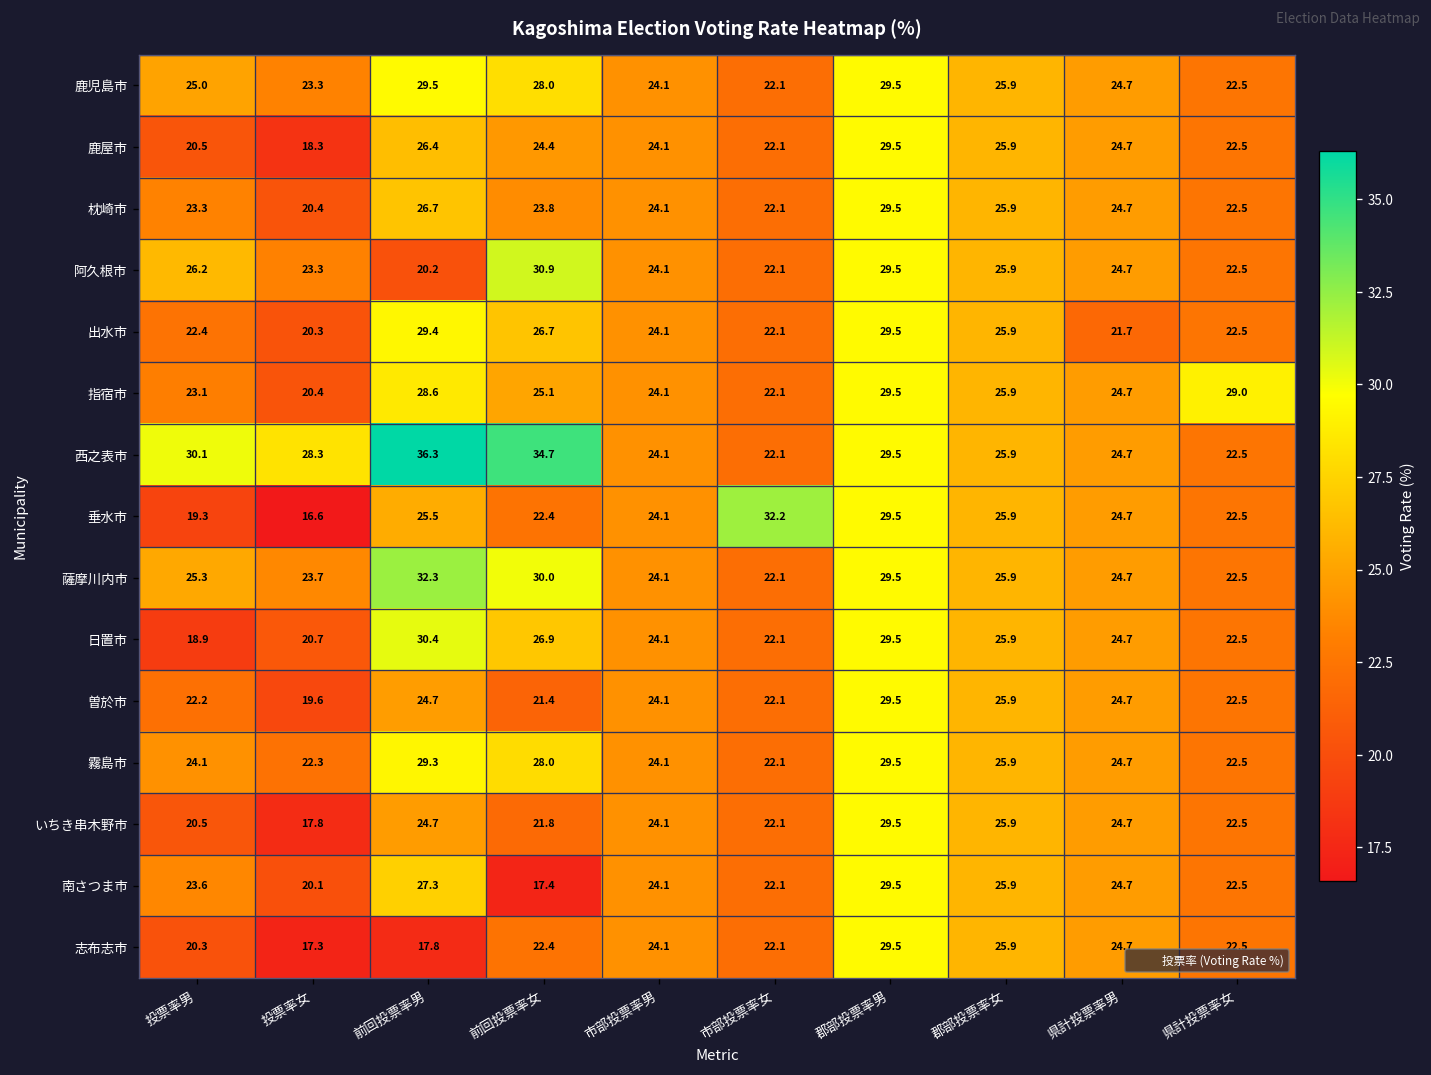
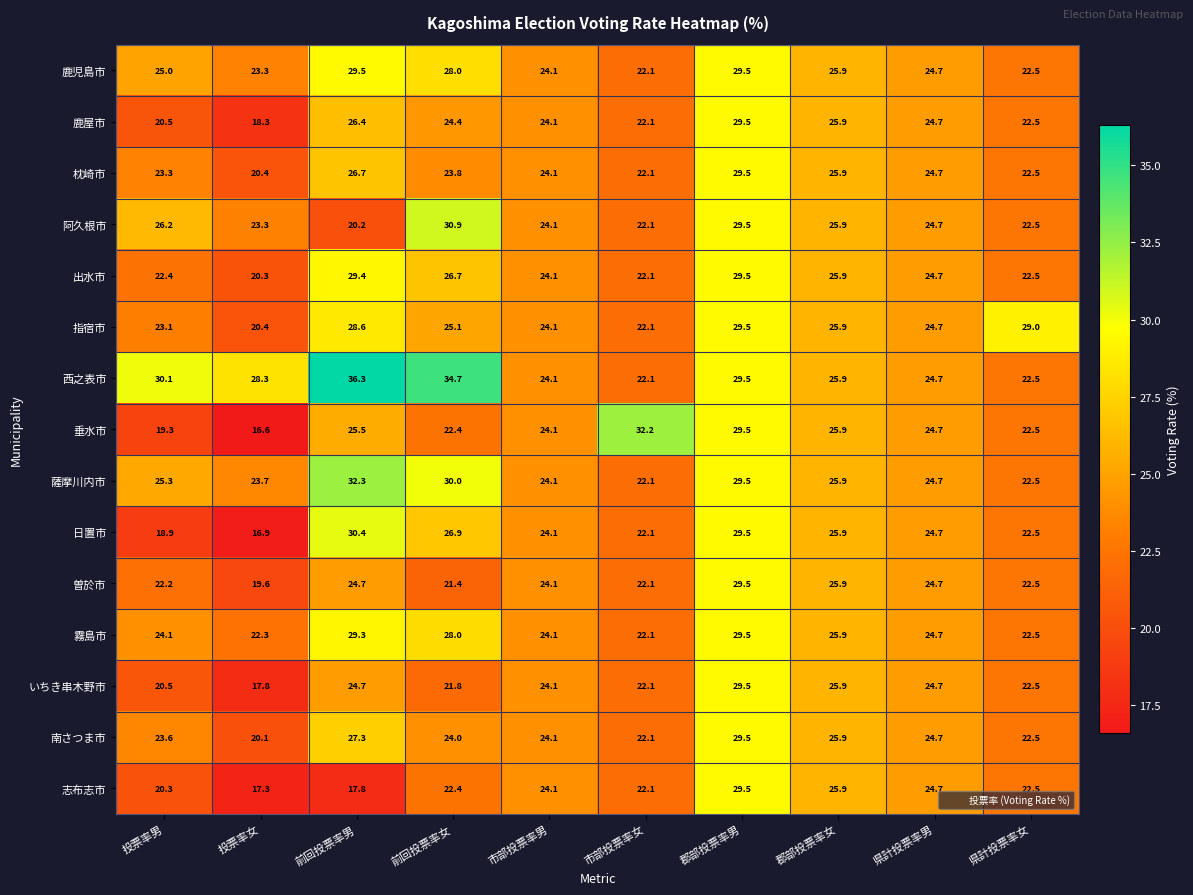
  {
    "鹿児島市": {
      "投票率男": 25.0,
      "投票率女": 23.3,
      "前回投票率男": 29.5,
      "前回投票率女": 28.0,
      "市部投票率男": 24.1,
      "市部投票率女": 22.1,
      "郡部投票率男": 29.5,
      "郡部投票率女": 25.9,
      "県計投票率男": 24.7,
      "県計投票率女": 22.5
    },
    "鹿屋市": {
      "投票率男": 20.5,
      "投票率女": 18.3,
      "前回投票率男": 26.4,
      "前回投票率女": 24.4,
      "市部投票率男": 24.1,
      "市部投票率女": 22.1,
      "郡部投票率男": 29.5,
      "郡部投票率女": 25.9,
      "県計投票率男": 24.7,
      "県計投票率女": 22.5
    },
    "枕崎市": {
      "投票率男": 23.3,
      "投票率女": 20.4,
      "前回投票率男": 26.7,
      "前回投票率女": 23.8,
      "市部投票率男": 24.1,
      "市部投票率女": 22.1,
      "郡部投票率男": 29.5,
      "郡部投票率女": 25.9,
      "県計投票率男": 24.7,
      "県計投票率女": 22.5
    },
    "阿久根市": {
      "投票率男": 26.2,
      "投票率女": 23.3,
      "前回投票率男": 20.2,
      "前回投票率女": 30.9,
      "市部投票率男": 24.1,
      "市部投票率女": 22.1,
      "郡部投票率男": 29.5,
      "郡部投票率女": 25.9,
      "県計投票率男": 24.7,
      "県計投票率女": 22.5
    },
    "出水市": {
      "投票率男": 22.4,
      "投票率女": 20.3,
      "前回投票率男": 29.4,
      "前回投票率女": 26.7,
      "市部投票率男": 24.1,
      "市部投票率女": 22.1,
      "郡部投票率男": 29.5,
      "郡部投票率女": 25.9,
-     "県計投票率男": 21.7,
+     "県計投票率男": 24.7,
      "県計投票率女": 22.5
    },
    "指宿市": {
      "投票率男": 23.1,
      "投票率女": 20.4,
      "前回投票率男": 28.6,
      "前回投票率女": 25.1,
      "市部投票率男": 24.1,
      "市部投票率女": 22.1,
      "郡部投票率男": 29.5,
      "郡部投票率女": 25.9,
      "県計投票率男": 24.7,
      "県計投票率女": 29.0
    },
    "西之表市": {
      "投票率男": 30.1,
      "投票率女": 28.3,
      "前回投票率男": 36.3,
      "前回投票率女": 34.7,
      "市部投票率男": 24.1,
      "市部投票率女": 22.1,
      "郡部投票率男": 29.5,
      "郡部投票率女": 25.9,
      "県計投票率男": 24.7,
      "県計投票率女": 22.5
    },
    "垂水市": {
      "投票率男": 19.3,
      "投票率女": 16.6,
      "前回投票率男": 25.5,
      "前回投票率女": 22.4,
      "市部投票率男": 24.1,
      "市部投票率女": 32.2,
      "郡部投票率男": 29.5,
      "郡部投票率女": 25.9,
      "県計投票率男": 24.7,
      "県計投票率女": 22.5
    },
    "薩摩川内市": {
      "投票率男": 25.3,
      "投票率女": 23.7,
      "前回投票率男": 32.3,
      "前回投票率女": 30.0,
      "市部投票率男": 24.1,
      "市部投票率女": 22.1,
      "郡部投票率男": 29.5,
      "郡部投票率女": 25.9,
      "県計投票率男": 24.7,
      "県計投票率女": 22.5
    },
    "日置市": {
      "投票率男": 18.9,
-     "投票率女": 20.7,
+     "投票率女": 16.9,
      "前回投票率男": 30.4,
      "前回投票率女": 26.9,
      "市部投票率男": 24.1,
      "市部投票率女": 22.1,
      "郡部投票率男": 29.5,
      "郡部投票率女": 25.9,
      "県計投票率男": 24.7,
      "県計投票率女": 22.5
    },
    "曽於市": {
      "投票率男": 22.2,
      "投票率女": 19.6,
      "前回投票率男": 24.7,
      "前回投票率女": 21.4,
      "市部投票率男": 24.1,
      "市部投票率女": 22.1,
      "郡部投票率男": 29.5,
      "郡部投票率女": 25.9,
      "県計投票率男": 24.7,
      "県計投票率女": 22.5
    },
    "霧島市": {
      "投票率男": 24.1,
      "投票率女": 22.3,
      "前回投票率男": 29.3,
      "前回投票率女": 28.0,
      "市部投票率男": 24.1,
      "市部投票率女": 22.1,
      "郡部投票率男": 29.5,
      "郡部投票率女": 25.9,
      "県計投票率男": 24.7,
      "県計投票率女": 22.5
    },
    "いちき串木野市": {
      "投票率男": 20.5,
      "投票率女": 17.8,
      "前回投票率男": 24.7,
      "前回投票率女": 21.8,
      "市部投票率男": 24.1,
      "市部投票率女": 22.1,
      "郡部投票率男": 29.5,
      "郡部投票率女": 25.9,
      "県計投票率男": 24.7,
      "県計投票率女": 22.5
    },
    "南さつま市": {
      "投票率男": 23.6,
      "投票率女": 20.1,
      "前回投票率男": 27.3,
-     "前回投票率女": 17.4,
+     "前回投票率女": 24.0,
      "市部投票率男": 24.1,
      "市部投票率女": 22.1,
      "郡部投票率男": 29.5,
      "郡部投票率女": 25.9,
      "県計投票率男": 24.7,
      "県計投票率女": 22.5
    },
    "志布志市": {
      "投票率男": 20.3,
      "投票率女": 17.3,
      "前回投票率男": 17.8,
      "前回投票率女": 22.4,
      "市部投票率男": 24.1,
      "市部投票率女": 22.1,
      "郡部投票率男": 29.5,
      "郡部投票率女": 25.9
    }
  }
